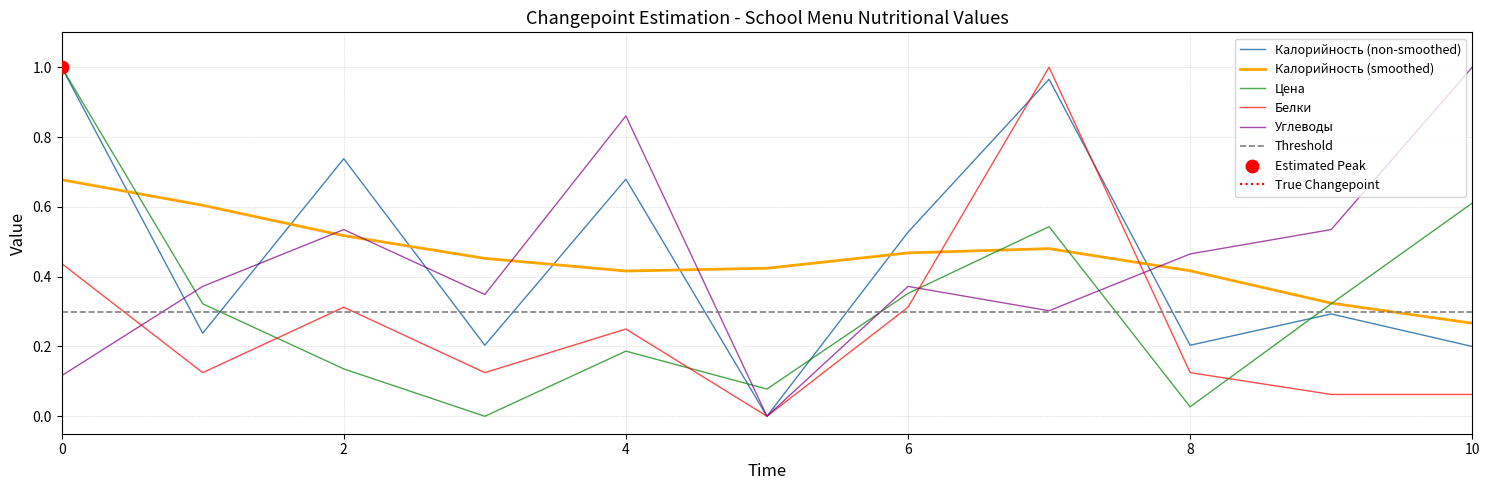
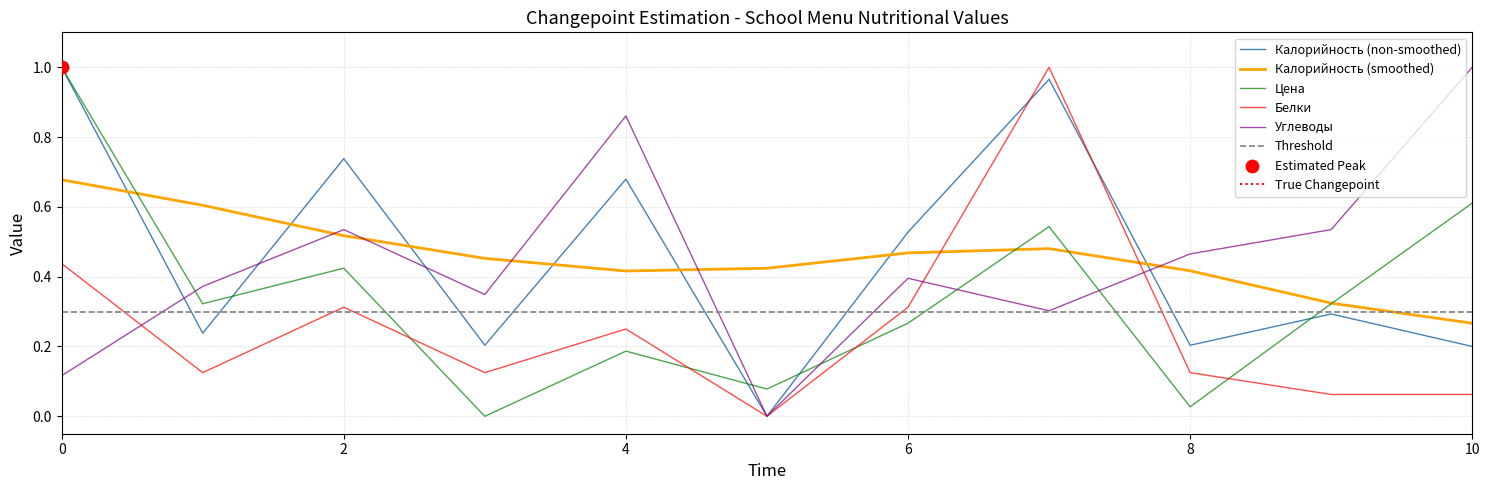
  {
    "Калорийность (non-smoothed)": {
      "2": 0.74,
      "4": 0.68,
      "6": 0.53,
      "8": 0.20,
      "10": 0.20
    },
    "Калорийность (smoothed)": {
      "0": 0.68,
      "2": 0.52,
      "4": 0.42,
      "6": 0.47,
      "8": 0.42,
      "10": 0.27
    },
    "Цена": {
-     "2": 0.14,
+     "2": 0.42,
      "4": 0.19,
-     "6": 0.35,
+     "6": 0.27,
      "8": 0.03,
      "10": 0.61
    },
    "Углеводы": {
      "0": 0.12,
      "2": 0.53,
      "4": 0.86,
-     "6": 0.37,
+     "6": 0.40,
      "8": 0.47,
      "10": 1.00
    }
  }
